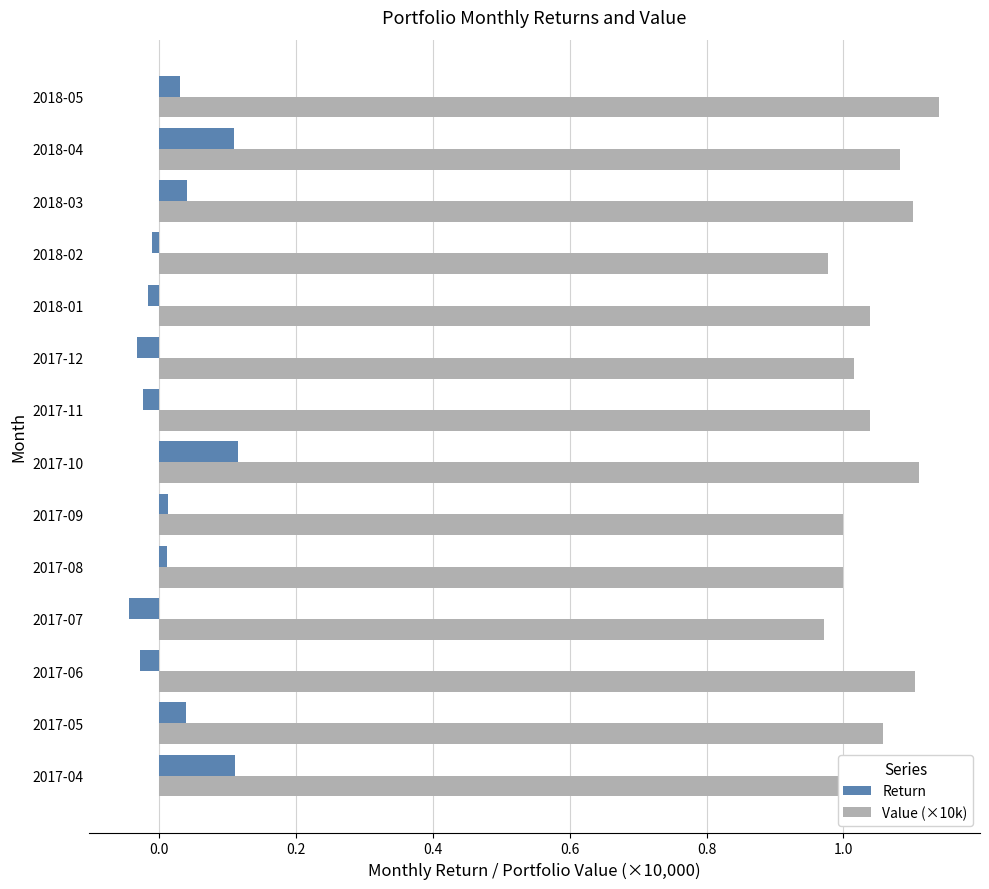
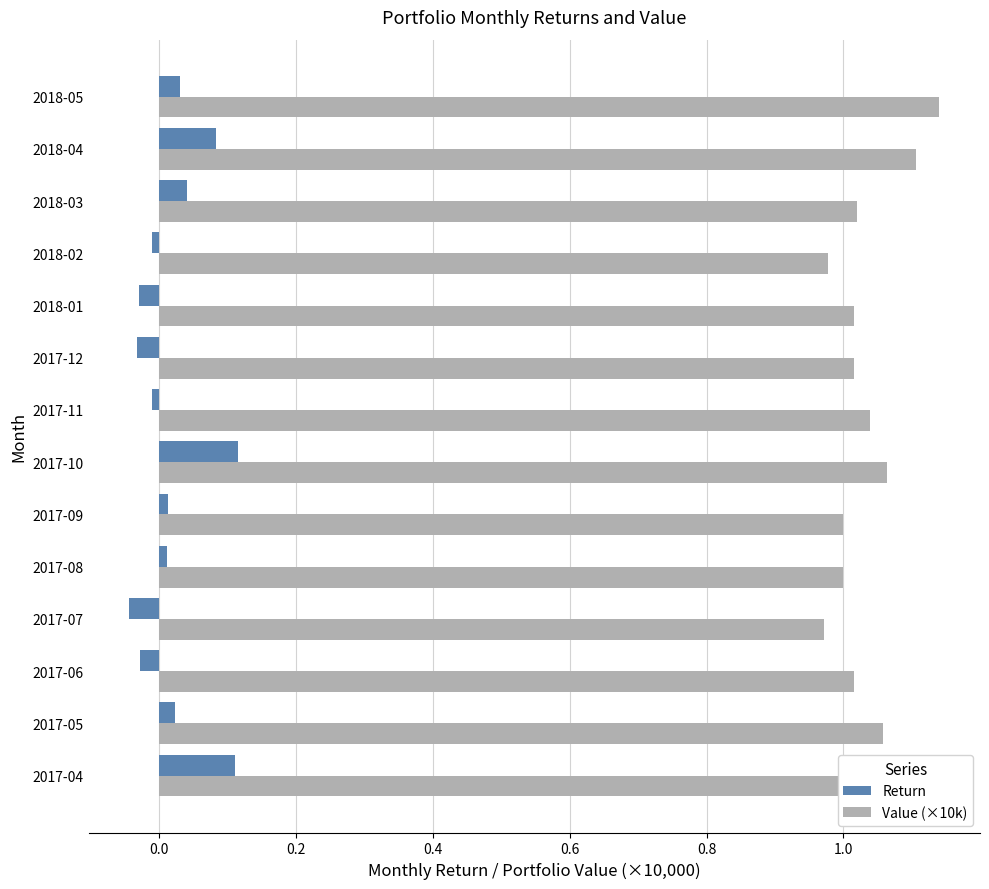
  {
    "Return": {
      "2018-05": 0.03,
-     "2018-04": 0.11,
+     "2018-04": 0.08,
      "2018-03": 0.04,
      "2018-02": -0.01,
-     "2018-01": -0.01,
+     "2018-01": -0.03,
      "2017-12": -0.03,
-     "2017-11": -0.02,
+     "2017-11": -0.01,
      "2017-10": 0.12,
      "2017-09": 0.01,
      "2017-08": 0.01,
      "2017-07": -0.04,
      "2017-06": -0.03,
-     "2017-05": 0.04,
+     "2017-05": 0.02,
      "2017-04": 0.11
    },
    "Value (×10k)": {
      "2018-05": 1.14,
-     "2018-04": 1.08,
-     "2018-03": 1.10,
+     "2018-04": 1.11,
+     "2018-03": 1.02,
      "2018-02": 0.98,
-     "2018-01": 1.04,
+     "2018-01": 1.01,
      "2017-12": 1.02,
      "2017-11": 1.04,
-     "2017-10": 1.11,
+     "2017-10": 1.06,
      "2017-09": 1.00,
      "2017-08": 1.00,
      "2017-07": 0.97,
-     "2017-06": 1.10,
+     "2017-06": 1.02,
      "2017-05": 1.06
    }
  }
